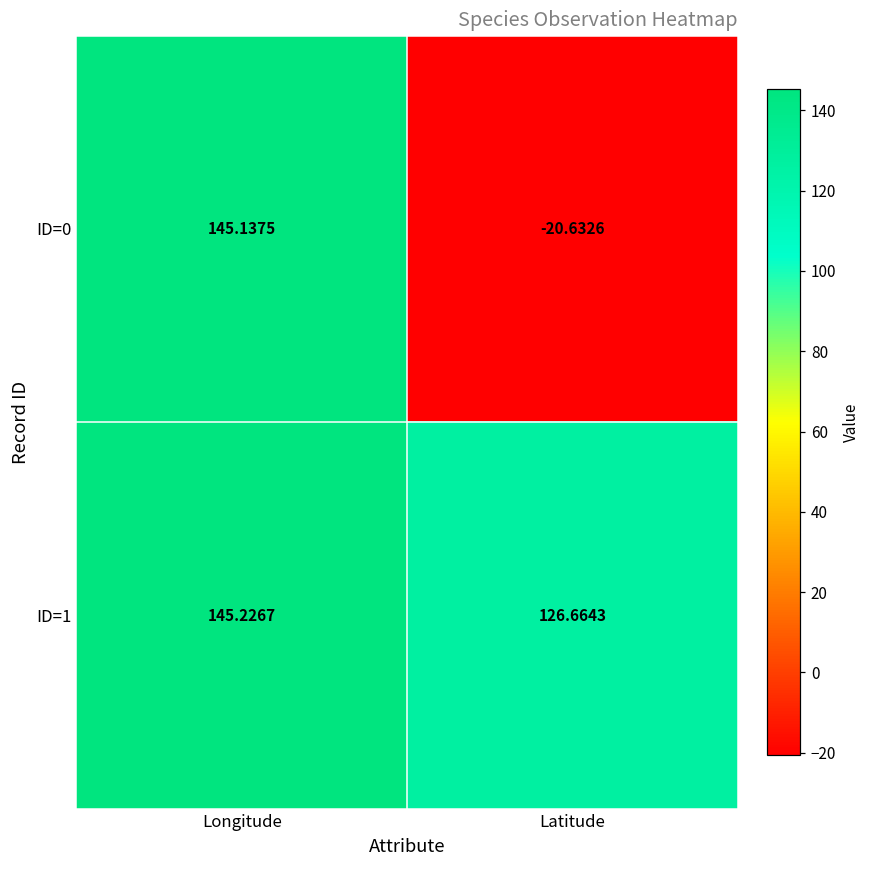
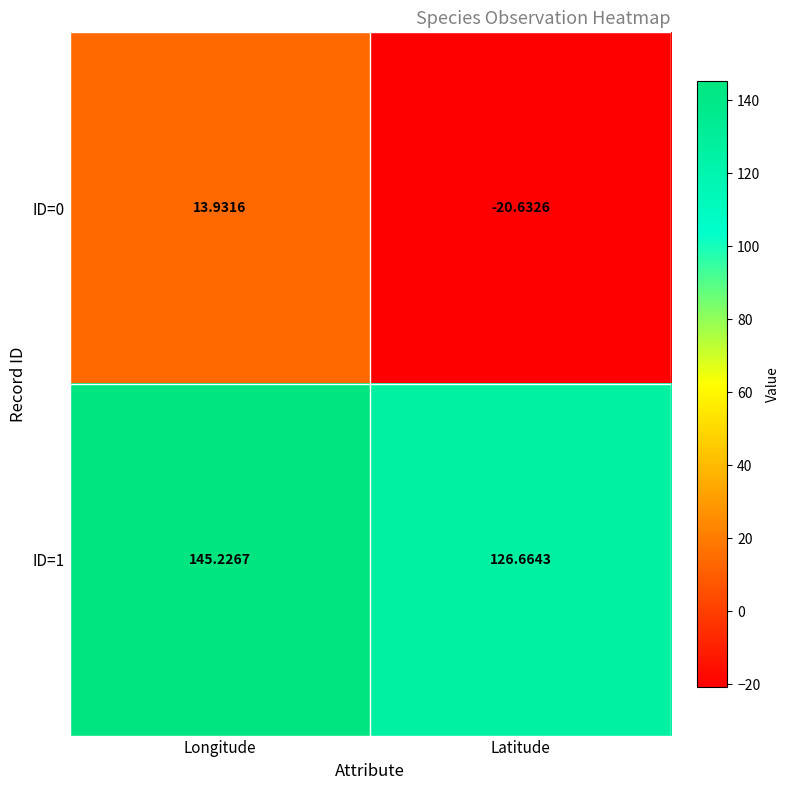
  {
    "ID=0": {
-     "Longitude": 145.1375,
+     "Longitude": 13.9316,
      "Latitude": -20.6326
    },
    "ID=1": {
      "Longitude": 145.2267,
      "Latitude": 126.6643
    }
  }
